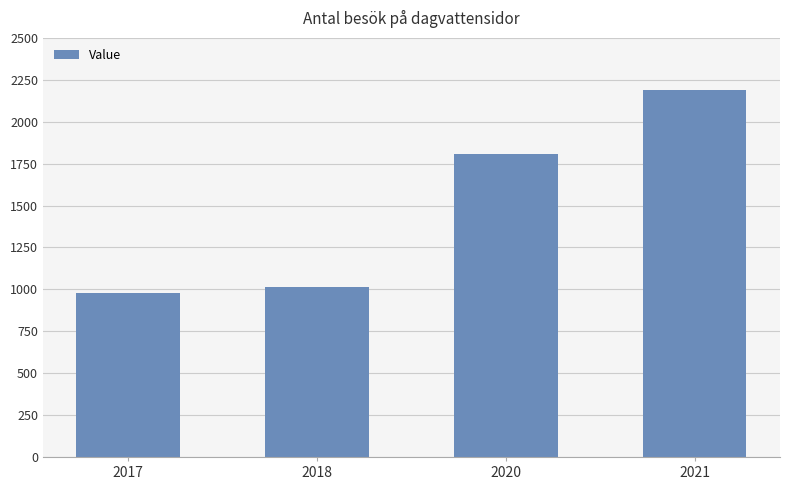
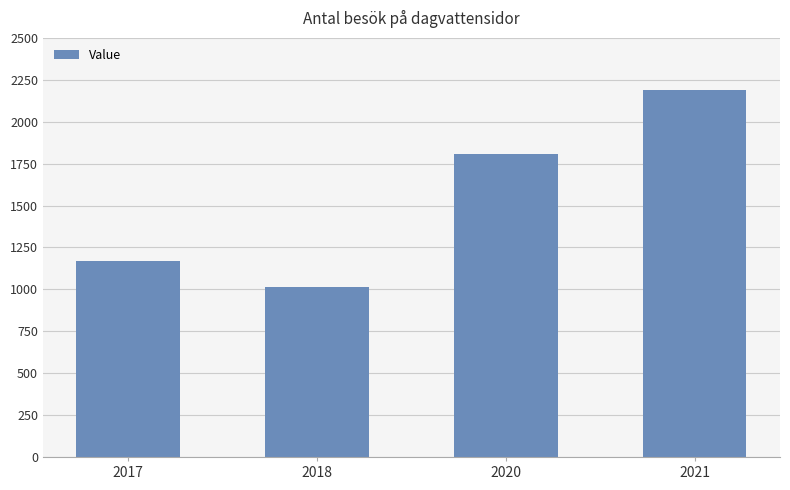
  {
-   "2017": 980,
+   "2017": 1170,
    "2018": 1010,
    "2020": 1810,
    "2021": 2190
  }
